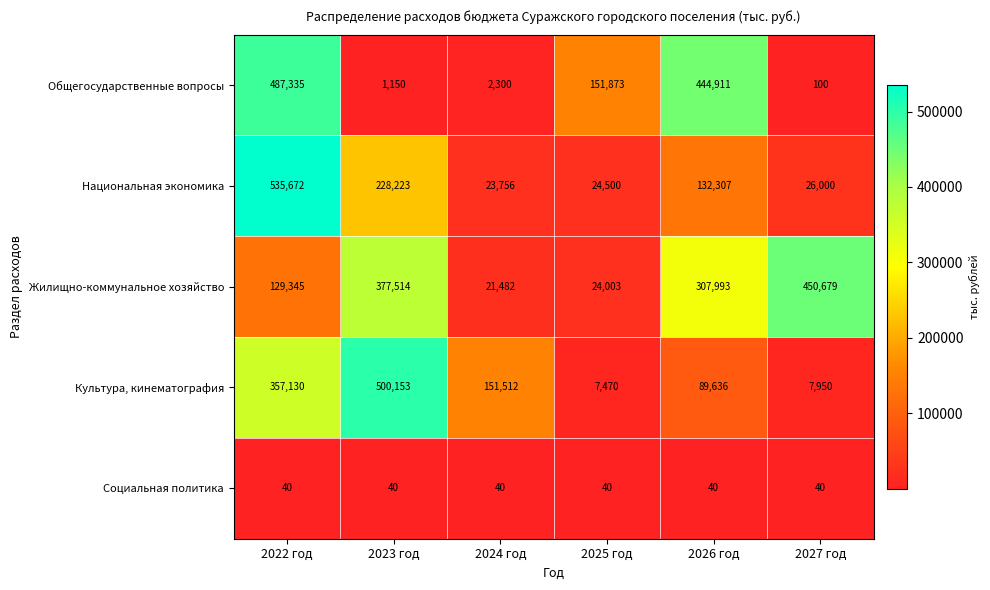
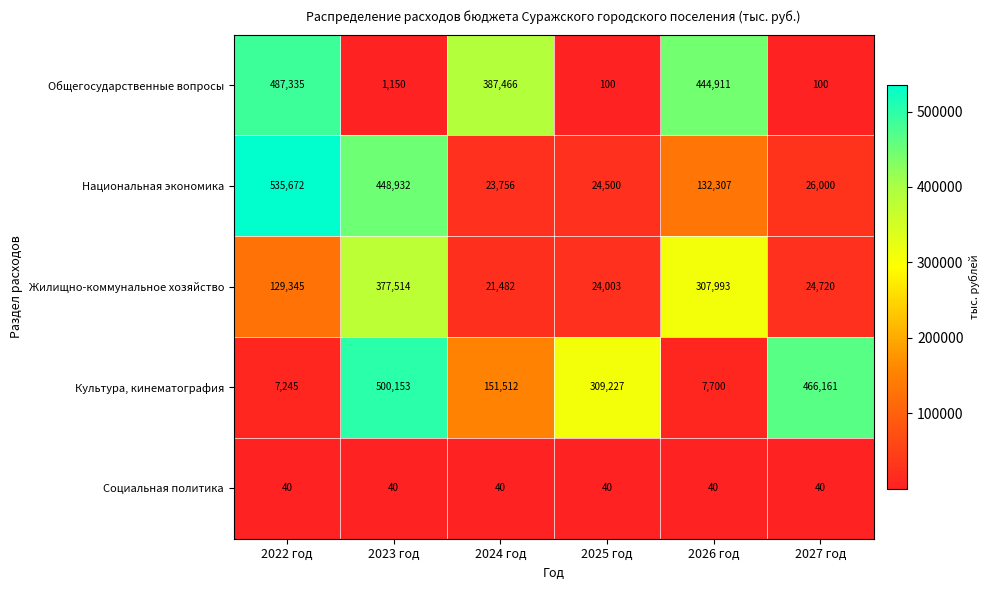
  {
    "Общегосударственные вопросы": {
      "2022 год": "487,335",
      "2023 год": "1,150",
-     "2024 год": "2,300",
-     "2025 год": "151,873",
+     "2024 год": "387,466",
+     "2025 год": "100",
      "2026 год": "444,911",
      "2027 год": "100"
    },
    "Национальная экономика": {
      "2022 год": "535,672",
-     "2023 год": "228,223",
+     "2023 год": "448,932",
      "2024 год": "23,756",
      "2025 год": "24,500",
      "2026 год": "132,307",
      "2027 год": "26,000"
    },
    "Жилищно-коммунальное хозяйство": {
      "2022 год": "129,345",
      "2023 год": "377,514",
      "2024 год": "21,482",
      "2025 год": "24,003",
      "2026 год": "307,993",
-     "2027 год": "450,679"
+     "2027 год": "24,720"
    },
    "Культура, кинематография": {
-     "2022 год": "357,130",
+     "2022 год": "7,245",
      "2023 год": "500,153",
      "2024 год": "151,512",
-     "2025 год": "7,470",
-     "2026 год": "89,636",
-     "2027 год": "7,950"
+     "2025 год": "309,227",
+     "2026 год": "7,700",
+     "2027 год": "466,161"
    },
    "Социальная политика": {
      "2022 год": "40",
      "2023 год": "40",
      "2024 год": "40",
      "2025 год": "40",
      "2026 год": "40",
      "2027 год": "40"
    }
  }
